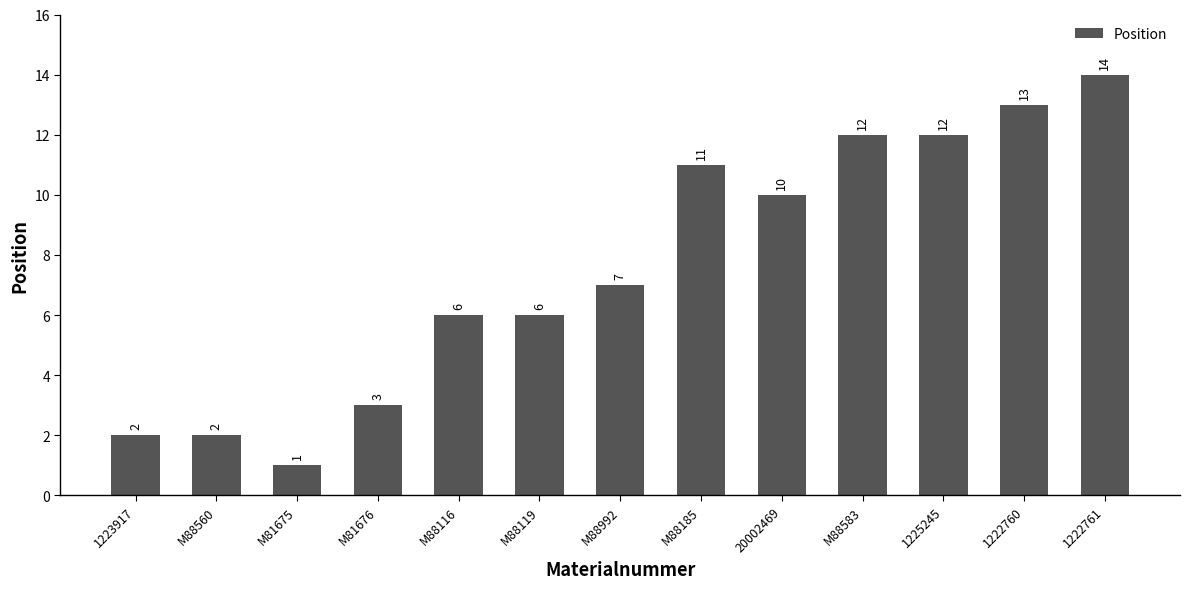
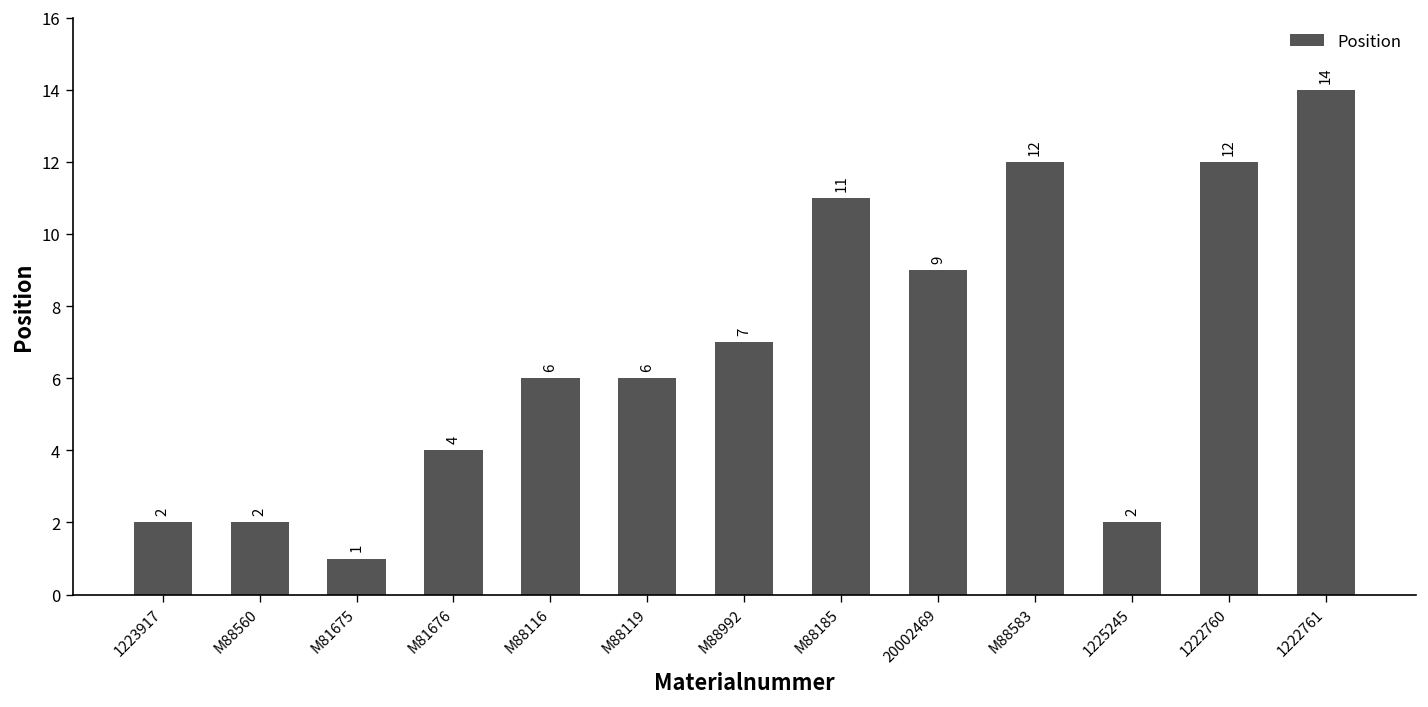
  {
    "1223917": 2,
    "M88560": 2,
    "M81675": 1,
-   "M81676": 3,
+   "M81676": 4,
    "M88116": 6,
    "M88119": 6,
    "M88992": 7,
    "M88185": 11,
-   "20002469": 10,
+   "20002469": 9,
    "M88583": 12,
-   "1225245": 12,
-   "1222760": 13,
+   "1225245": 2,
+   "1222760": 12,
    "1222761": 14
  }
